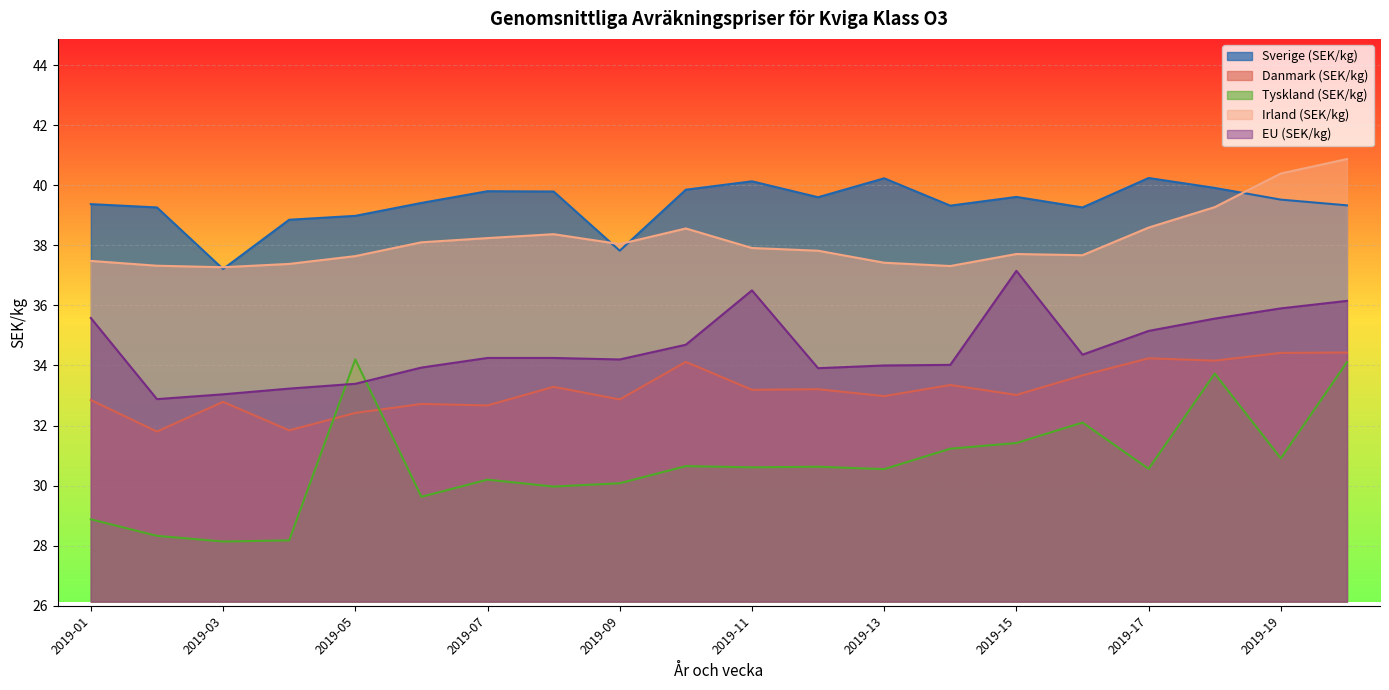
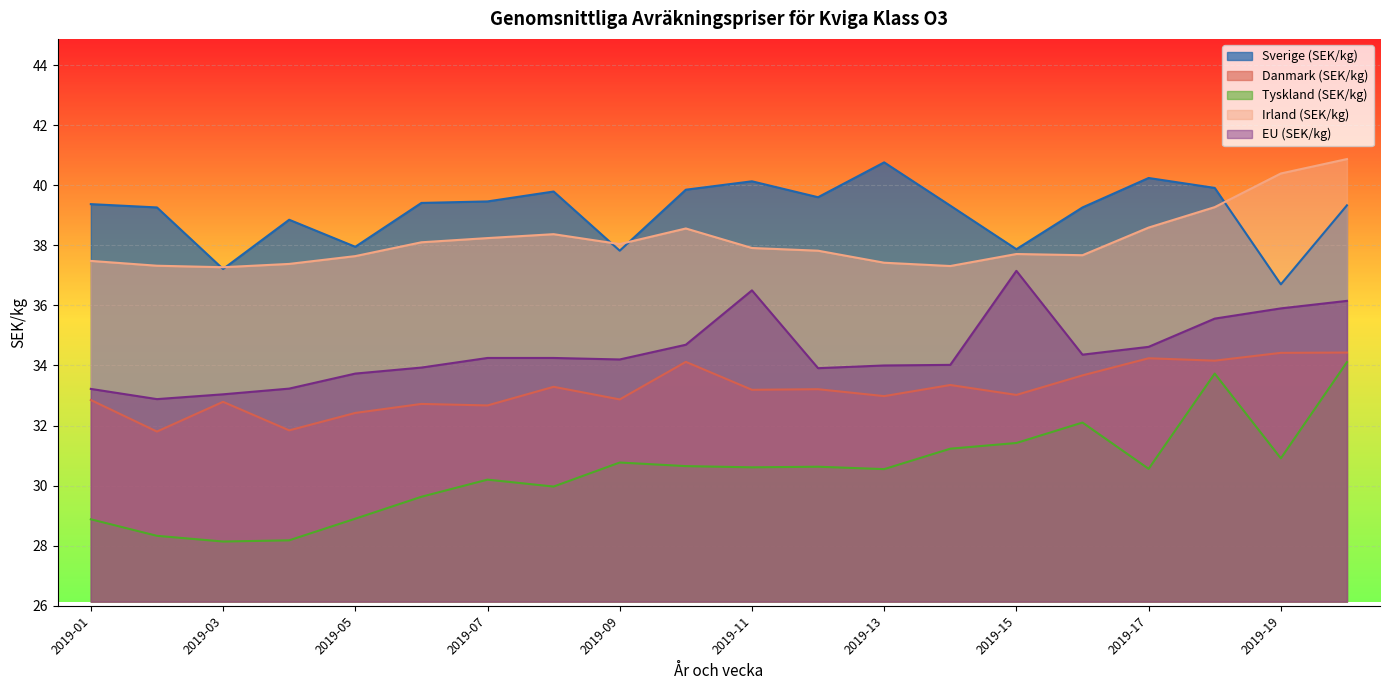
  {
    "Sverige (SEK/kg)": {
      "2019-01": 39.4,
-     "2019-05": 39.0,
-     "2019-07": 39.8,
+     "2019-05": 38.0,
+     "2019-07": 39.5,
      "2019-09": 37.8,
      "2019-11": 40.1,
-     "2019-13": 40.2,
-     "2019-15": 39.6,
+     "2019-13": 40.8,
+     "2019-15": 37.9,
      "2019-17": 40.2,
-     "2019-19": 39.5
+     "2019-19": 36.7
    },
    "Tyskland (SEK/kg)": {
      "2019-01": 28.9,
      "2019-03": 28.1,
-     "2019-05": 34.2,
+     "2019-05": 28.9,
      "2019-07": 30.2,
-     "2019-09": 30.1,
+     "2019-09": 30.8,
      "2019-11": 30.6,
      "2019-13": 30.6,
      "2019-15": 31.4,
      "2019-17": 30.6,
      "2019-19": 30.9
    },
    "EU (SEK/kg)": {
-     "2019-01": 35.6,
+     "2019-01": 33.2,
      "2019-03": 33.0,
-     "2019-05": 33.4,
+     "2019-05": 33.7,
      "2019-07": 34.3,
      "2019-09": 34.2,
      "2019-11": 36.5,
      "2019-13": 34.0,
      "2019-15": 37.2,
-     "2019-17": 35.2,
+     "2019-17": 34.6,
      "2019-19": 35.9
    }
  }
